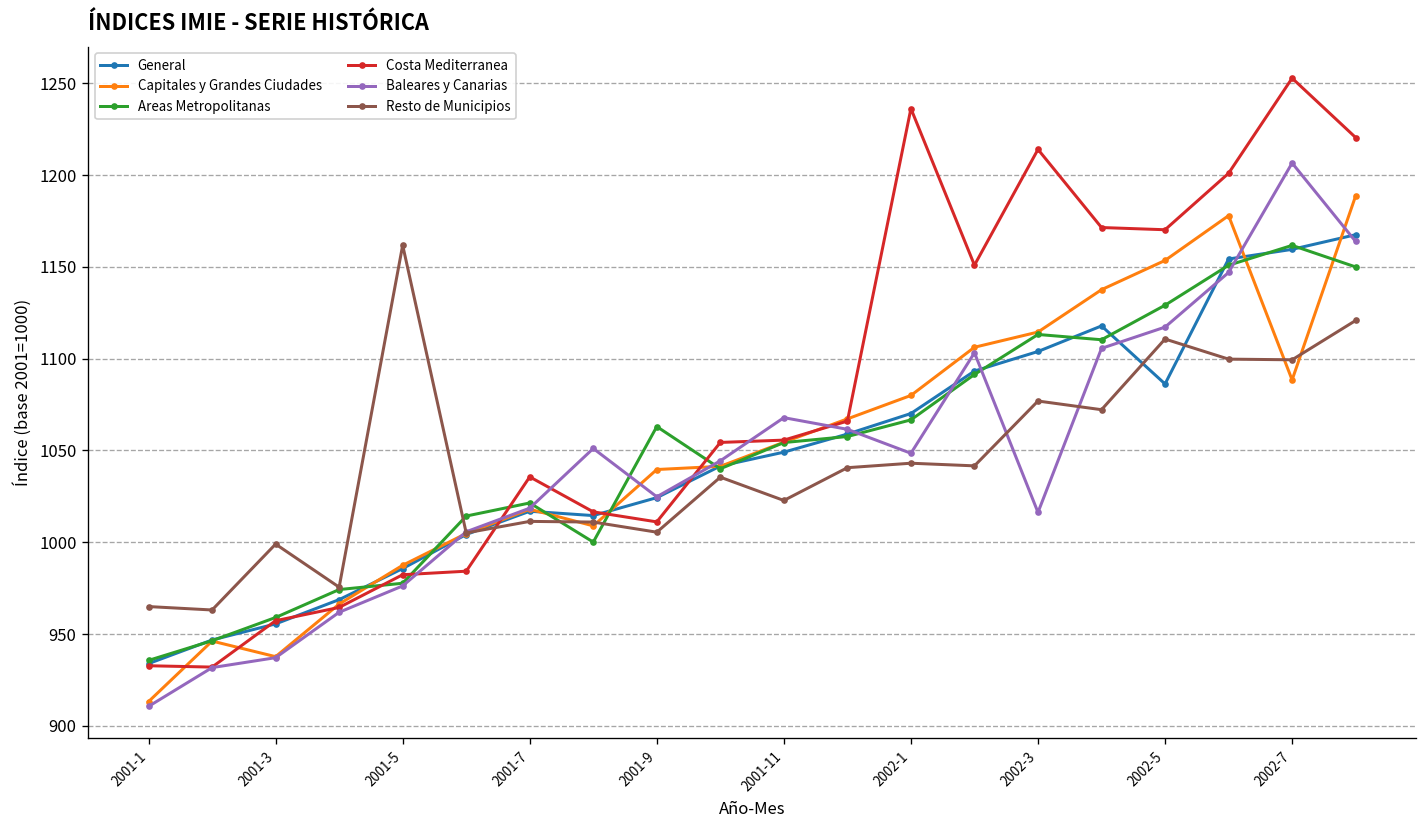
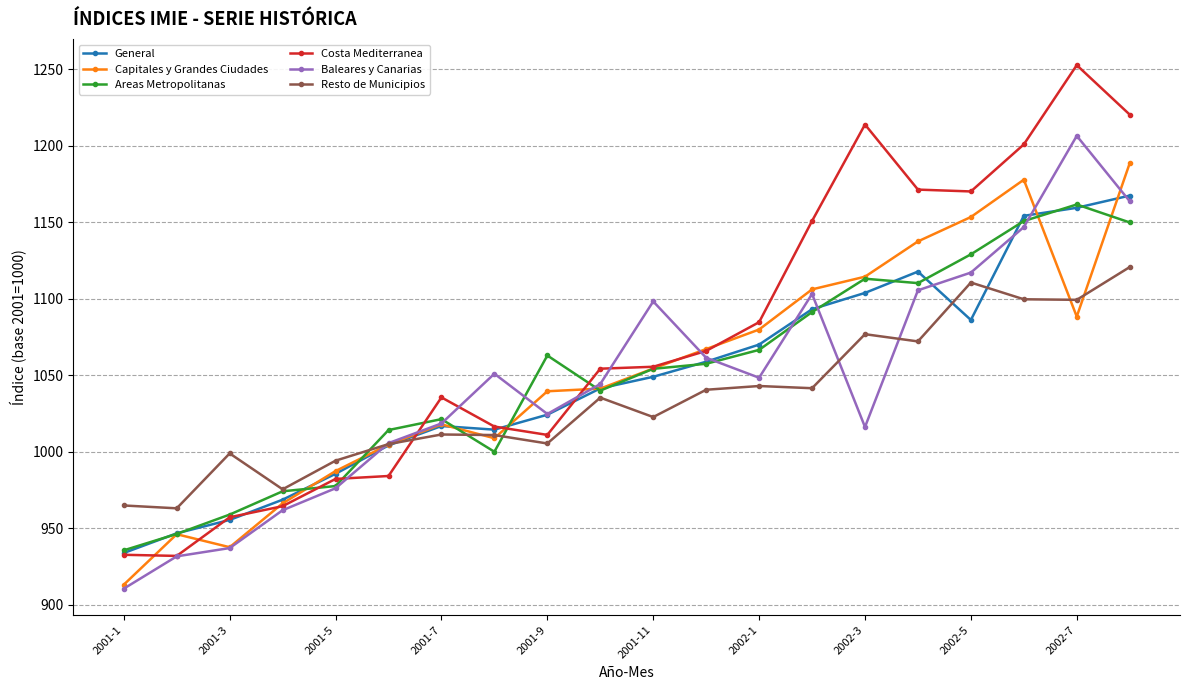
  {
    "General": {
      "2001-3": 956,
      "2001-5": 986,
      "2001-11": 1049,
      "2002-1": 1070,
      "2002-3": 1104,
      "2002-5": 1086,
      "2002-7": 1160
    },
    "Capitales y Grandes Ciudades": {
      "2001-1": 913,
      "2001-5": 987,
      "2001-9": 1040,
      "2002-1": 1080,
      "2002-5": 1154,
      "2002-7": 1088
    },
    "Areas Metropolitanas": {
      "2001-1": 936,
      "2001-3": 959,
      "2001-7": 1021,
      "2001-9": 1063,
      "2002-1": 1067,
      "2002-5": 1129,
      "2002-7": 1162
    },
    "Costa Mediterranea": {
      "2001-3": 957,
      "2001-5": 982,
      "2001-7": 1036,
      "2001-9": 1011,
-     "2002-1": 1236,
+     "2002-1": 1085,
      "2002-3": 1214,
      "2002-5": 1170,
      "2002-7": 1253
    },
    "Baleares y Canarias": {
      "2001-1": 911,
-     "2001-11": 1068,
+     "2001-11": 1098,
      "2002-1": 1048,
      "2002-3": 1016,
      "2002-5": 1117,
      "2002-7": 1207
    },
    "Resto de Municipios": {
      "2001-1": 965,
      "2001-3": 999,
-     "2001-5": 1162,
+     "2001-5": 994,
      "2001-7": 1011,
      "2001-9": 1005,
      "2001-11": 1023,
      "2002-1": 1043,
      "2002-3": 1077,
      "2002-5": 1111,
      "2002-7": 1099
    }
  }
